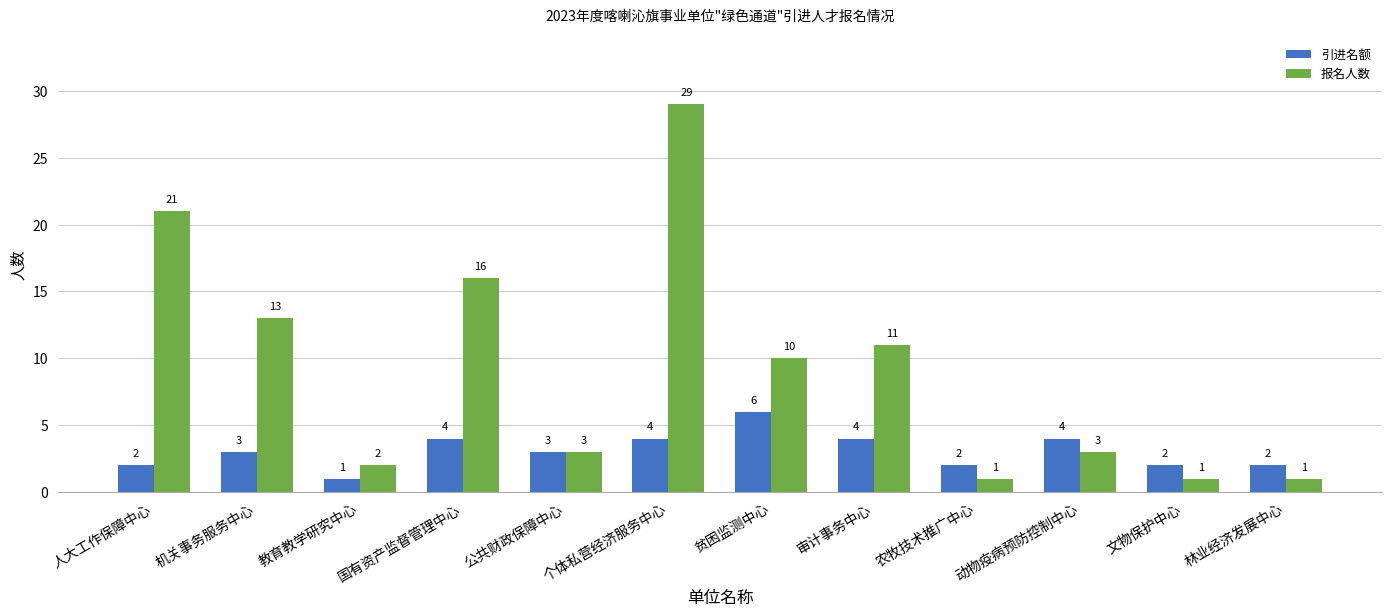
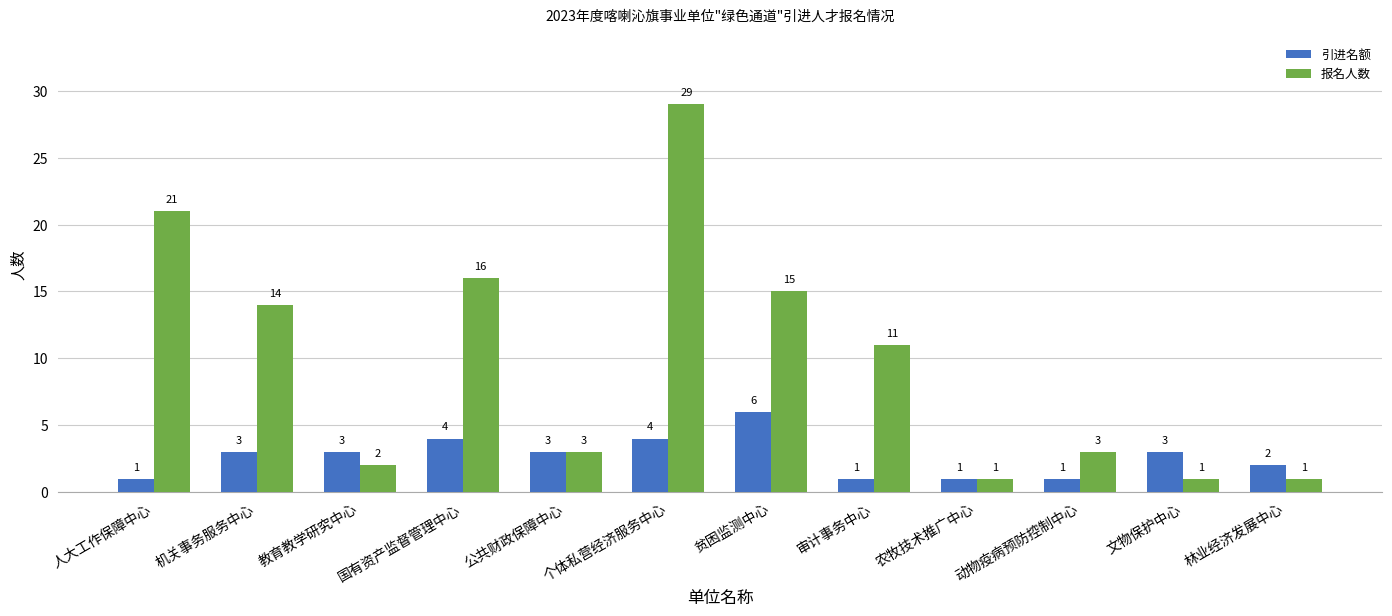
  {
    "引进名额": {
-     "人大工作保障中心": 2,
+     "人大工作保障中心": 1,
      "机关事务服务中心": 3,
-     "教育教学研究中心": 1,
+     "教育教学研究中心": 3,
      "国有资产监督管理中心": 4,
      "公共财政保障中心": 3,
      "个体私营经济服务中心": 4,
      "贫困监测中心": 6,
-     "审计事务中心": 4,
-     "农牧技术推广中心": 2,
-     "动物疫病预防控制中心": 4,
-     "文物保护中心": 2,
+     "审计事务中心": 1,
+     "农牧技术推广中心": 1,
+     "动物疫病预防控制中心": 1,
+     "文物保护中心": 3,
      "林业经济发展中心": 2
    },
    "报名人数": {
      "人大工作保障中心": 21,
-     "机关事务服务中心": 13,
+     "机关事务服务中心": 14,
      "教育教学研究中心": 2,
      "国有资产监督管理中心": 16,
      "公共财政保障中心": 3,
      "个体私营经济服务中心": 29,
-     "贫困监测中心": 10,
+     "贫困监测中心": 15,
      "审计事务中心": 11,
      "农牧技术推广中心": 1,
      "动物疫病预防控制中心": 3,
      "文物保护中心": 1,
      "林业经济发展中心": 1
    }
  }
